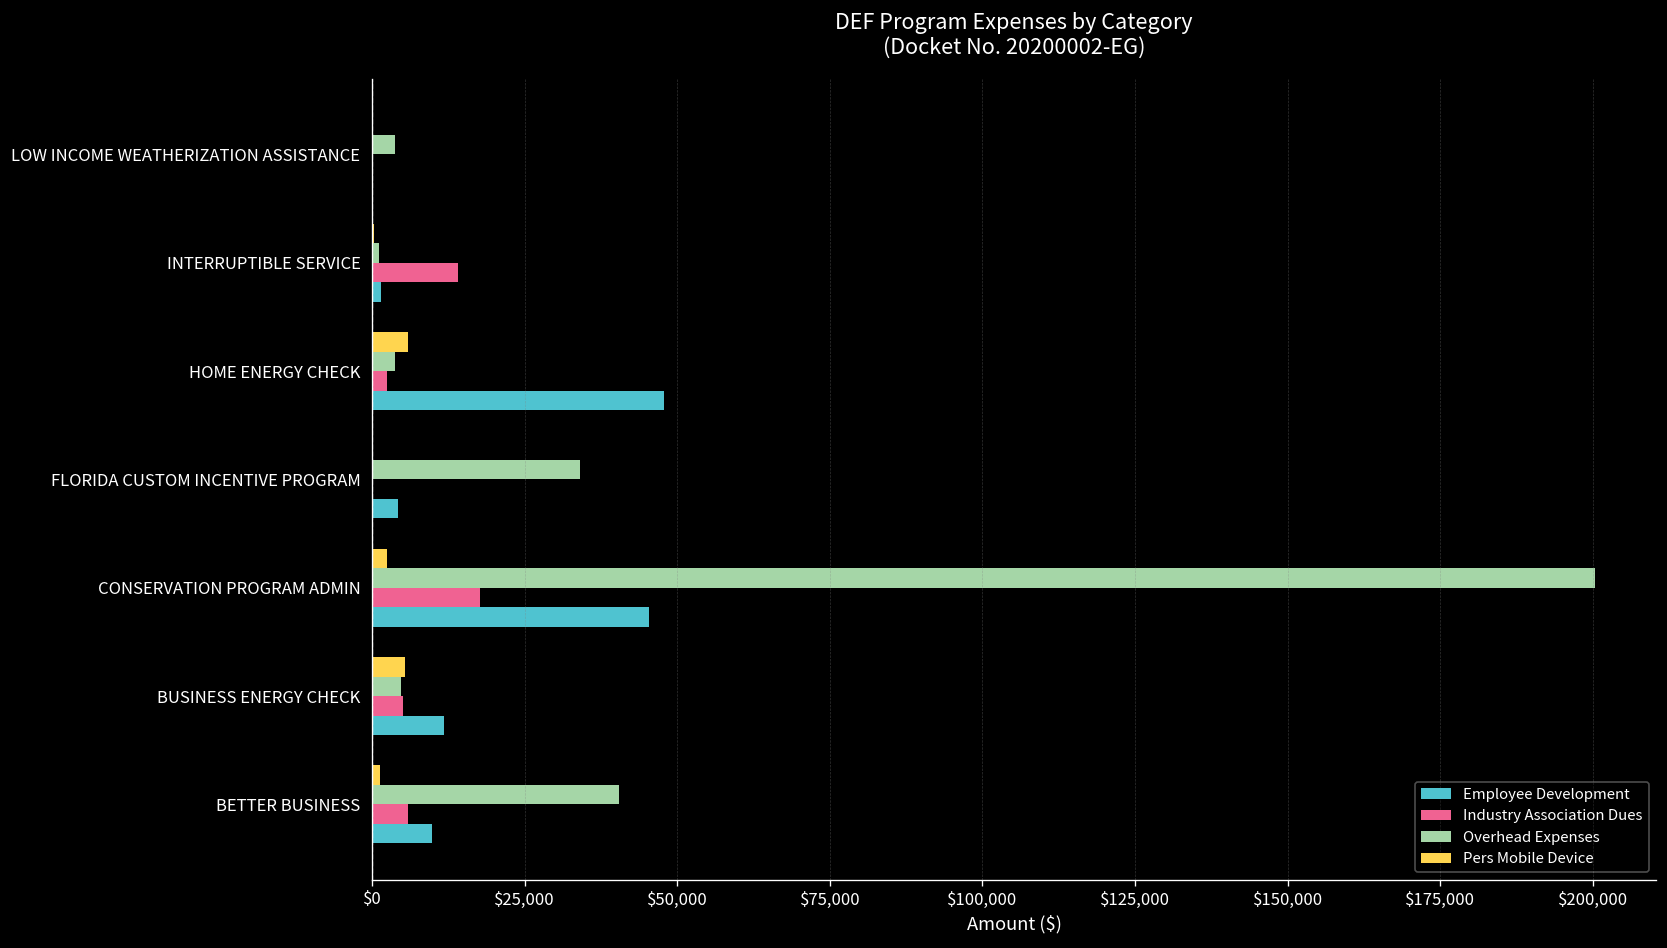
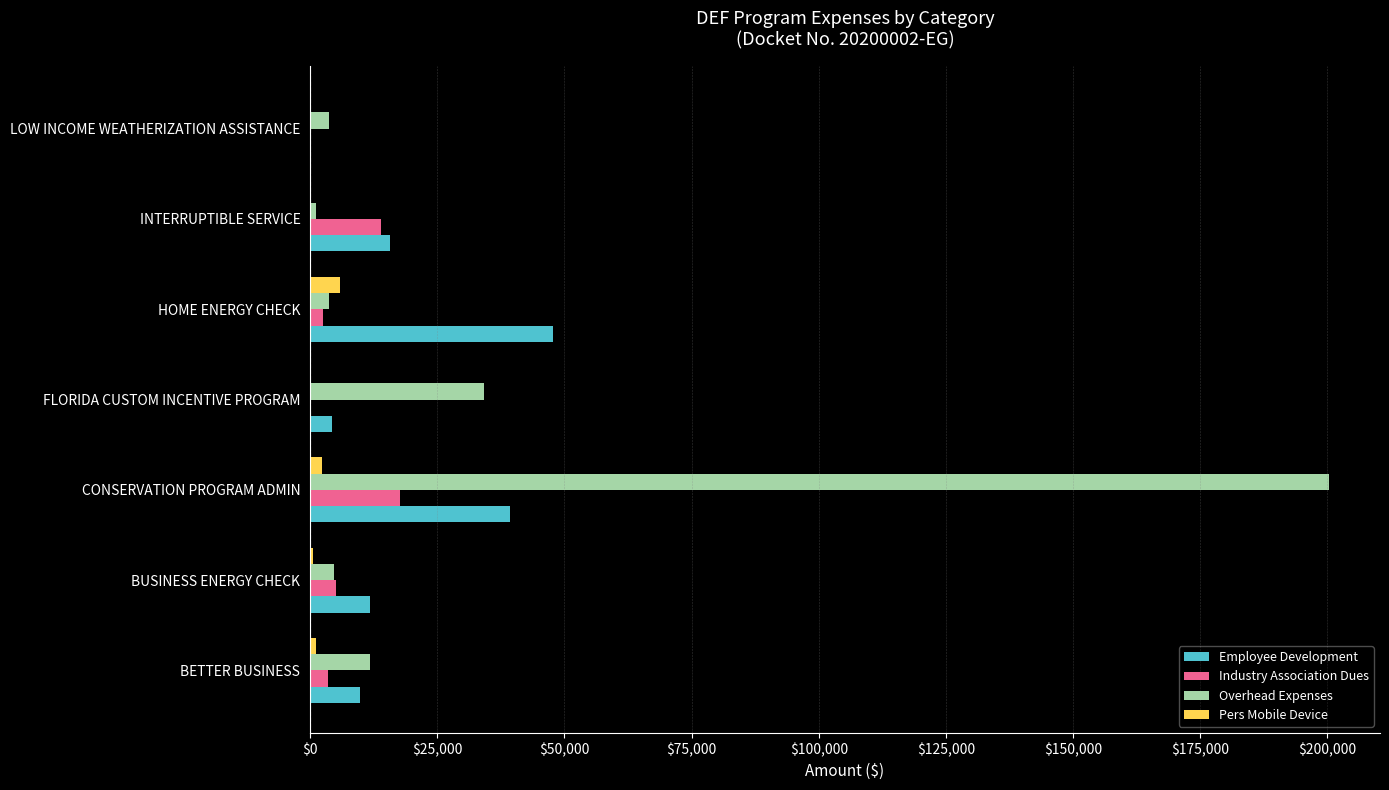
  {
    "Employee Development": {
      "LOW INCOME WEATHERIZATION ASSISTANCE": "$0",
-     "INTERRUPTIBLE SERVICE": "$1,000",
+     "INTERRUPTIBLE SERVICE": "$16,000",
      "HOME ENERGY CHECK": "$48,000",
      "FLORIDA CUSTOM INCENTIVE PROGRAM": "$4,000",
-     "CONSERVATION PROGRAM ADMIN": "$45,000",
+     "CONSERVATION PROGRAM ADMIN": "$39,000",
      "BUSINESS ENERGY CHECK": "$12,000",
      "BETTER BUSINESS": "$10,000"
    },
    "Industry Association Dues": {
      "LOW INCOME WEATHERIZATION ASSISTANCE": "$0",
      "INTERRUPTIBLE SERVICE": "$14,000",
      "HOME ENERGY CHECK": "$2,000",
      "CONSERVATION PROGRAM ADMIN": "$18,000",
      "BUSINESS ENERGY CHECK": "$5,000",
-     "BETTER BUSINESS": "$6,000"
+     "BETTER BUSINESS": "$3,000"
    },
    "Overhead Expenses": {
      "LOW INCOME WEATHERIZATION ASSISTANCE": "$4,000",
      "INTERRUPTIBLE SERVICE": "$1,000",
      "HOME ENERGY CHECK": "$4,000",
      "FLORIDA CUSTOM INCENTIVE PROGRAM": "$34,000",
      "CONSERVATION PROGRAM ADMIN": "$200,000",
      "BUSINESS ENERGY CHECK": "$5,000",
-     "BETTER BUSINESS": "$40,000"
+     "BETTER BUSINESS": "$12,000"
    },
    "Pers Mobile Device": {
      "LOW INCOME WEATHERIZATION ASSISTANCE": "$0",
      "HOME ENERGY CHECK": "$6,000",
      "CONSERVATION PROGRAM ADMIN": "$2,000",
-     "BUSINESS ENERGY CHECK": "$5,000",
+     "BUSINESS ENERGY CHECK": "$1,000",
      "BETTER BUSINESS": "$1,000"
    }
  }
